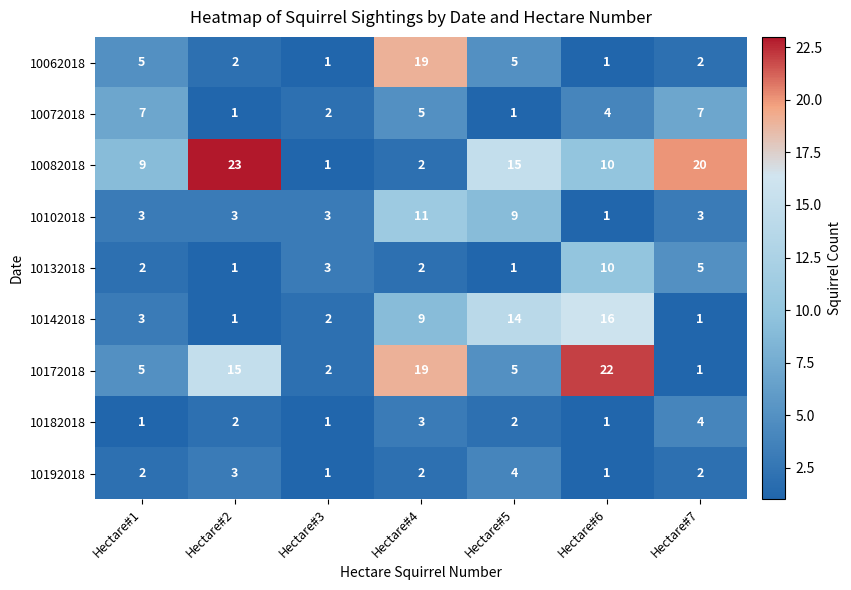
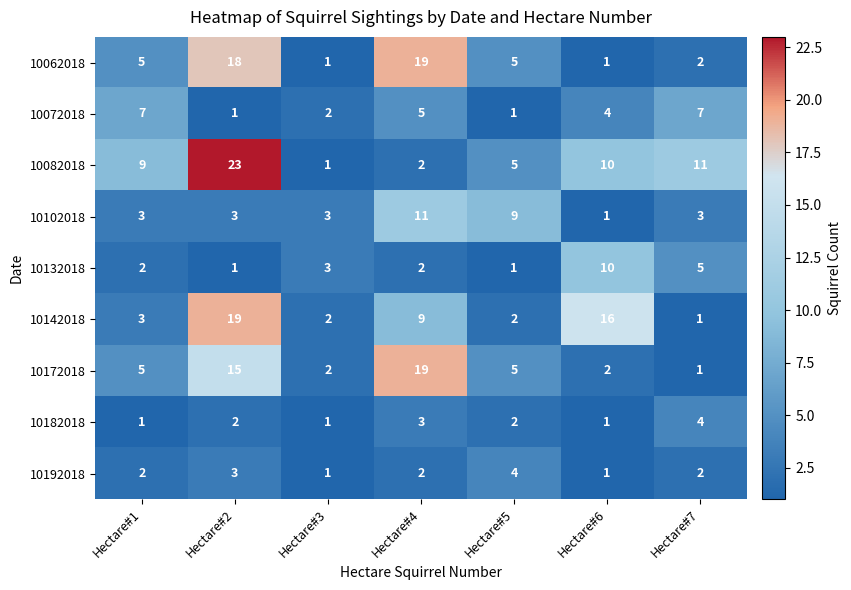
  {
    "10062018": {
      "Hectare#1": 5,
-     "Hectare#2": 2,
+     "Hectare#2": 18,
      "Hectare#3": 1,
      "Hectare#4": 19,
      "Hectare#5": 5,
      "Hectare#6": 1,
      "Hectare#7": 2
    },
    "10072018": {
      "Hectare#1": 7,
      "Hectare#2": 1,
      "Hectare#3": 2,
      "Hectare#4": 5,
      "Hectare#5": 1,
      "Hectare#6": 4,
      "Hectare#7": 7
    },
    "10082018": {
      "Hectare#1": 9,
      "Hectare#2": 23,
      "Hectare#3": 1,
      "Hectare#4": 2,
-     "Hectare#5": 15,
+     "Hectare#5": 5,
      "Hectare#6": 10,
-     "Hectare#7": 20
+     "Hectare#7": 11
    },
    "10102018": {
      "Hectare#1": 3,
      "Hectare#2": 3,
      "Hectare#3": 3,
      "Hectare#4": 11,
      "Hectare#5": 9,
      "Hectare#6": 1,
      "Hectare#7": 3
    },
    "10132018": {
      "Hectare#1": 2,
      "Hectare#2": 1,
      "Hectare#3": 3,
      "Hectare#4": 2,
      "Hectare#5": 1,
      "Hectare#6": 10,
      "Hectare#7": 5
    },
    "10142018": {
      "Hectare#1": 3,
-     "Hectare#2": 1,
+     "Hectare#2": 19,
      "Hectare#3": 2,
      "Hectare#4": 9,
-     "Hectare#5": 14,
+     "Hectare#5": 2,
      "Hectare#6": 16,
      "Hectare#7": 1
    },
    "10172018": {
      "Hectare#1": 5,
      "Hectare#2": 15,
      "Hectare#3": 2,
      "Hectare#4": 19,
      "Hectare#5": 5,
-     "Hectare#6": 22,
+     "Hectare#6": 2,
      "Hectare#7": 1
    },
    "10182018": {
      "Hectare#1": 1,
      "Hectare#2": 2,
      "Hectare#3": 1,
      "Hectare#4": 3,
      "Hectare#5": 2,
      "Hectare#6": 1,
      "Hectare#7": 4
    },
    "10192018": {
      "Hectare#1": 2,
      "Hectare#2": 3,
      "Hectare#3": 1,
      "Hectare#4": 2,
      "Hectare#5": 4,
      "Hectare#6": 1,
      "Hectare#7": 2
    }
  }
